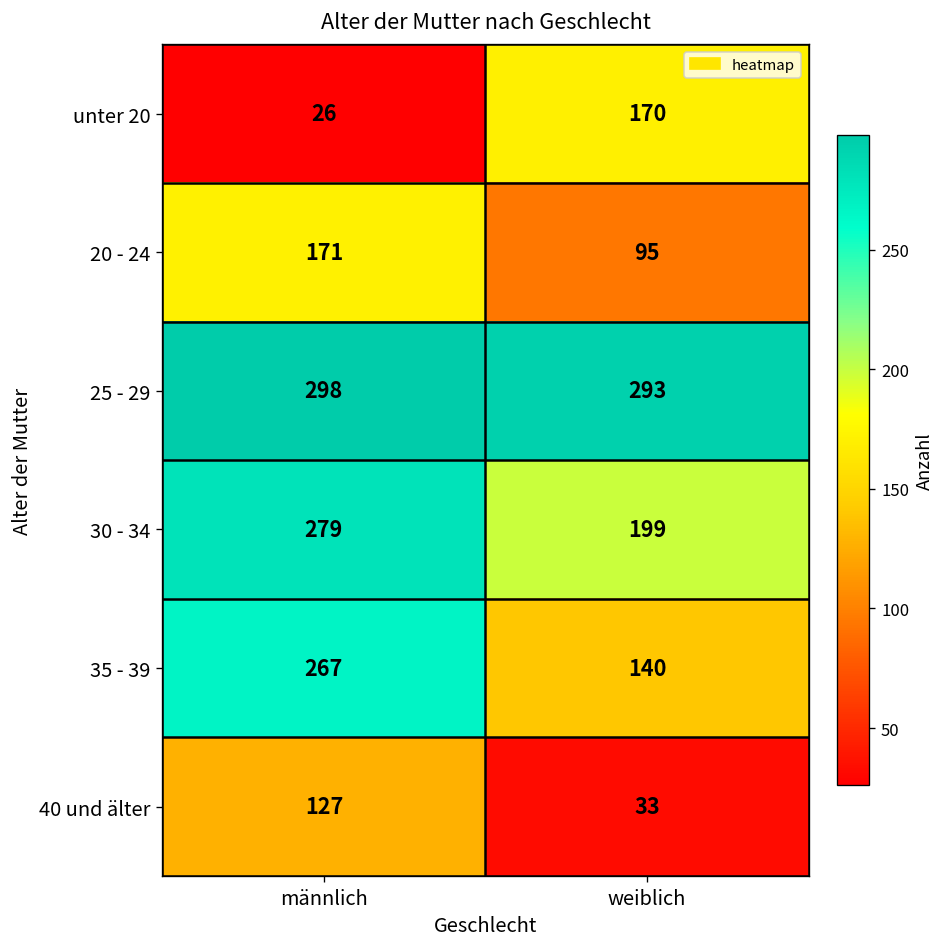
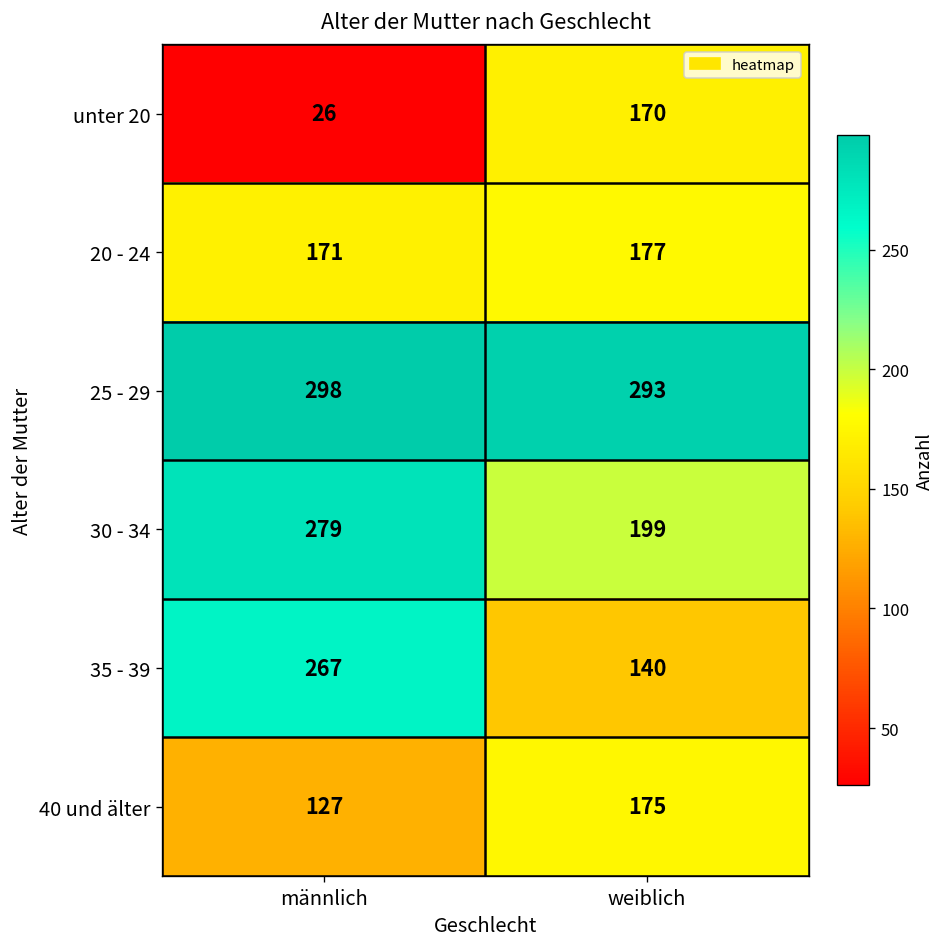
  {
    "unter 20": {
      "männlich": 26,
      "weiblich": 170
    },
    "20 - 24": {
      "männlich": 171,
-     "weiblich": 95
+     "weiblich": 177
    },
    "25 - 29": {
      "männlich": 298,
      "weiblich": 293
    },
    "30 - 34": {
      "männlich": 279,
      "weiblich": 199
    },
    "35 - 39": {
      "männlich": 267,
      "weiblich": 140
    },
    "40 und älter": {
      "männlich": 127,
-     "weiblich": 33
+     "weiblich": 175
    }
  }
